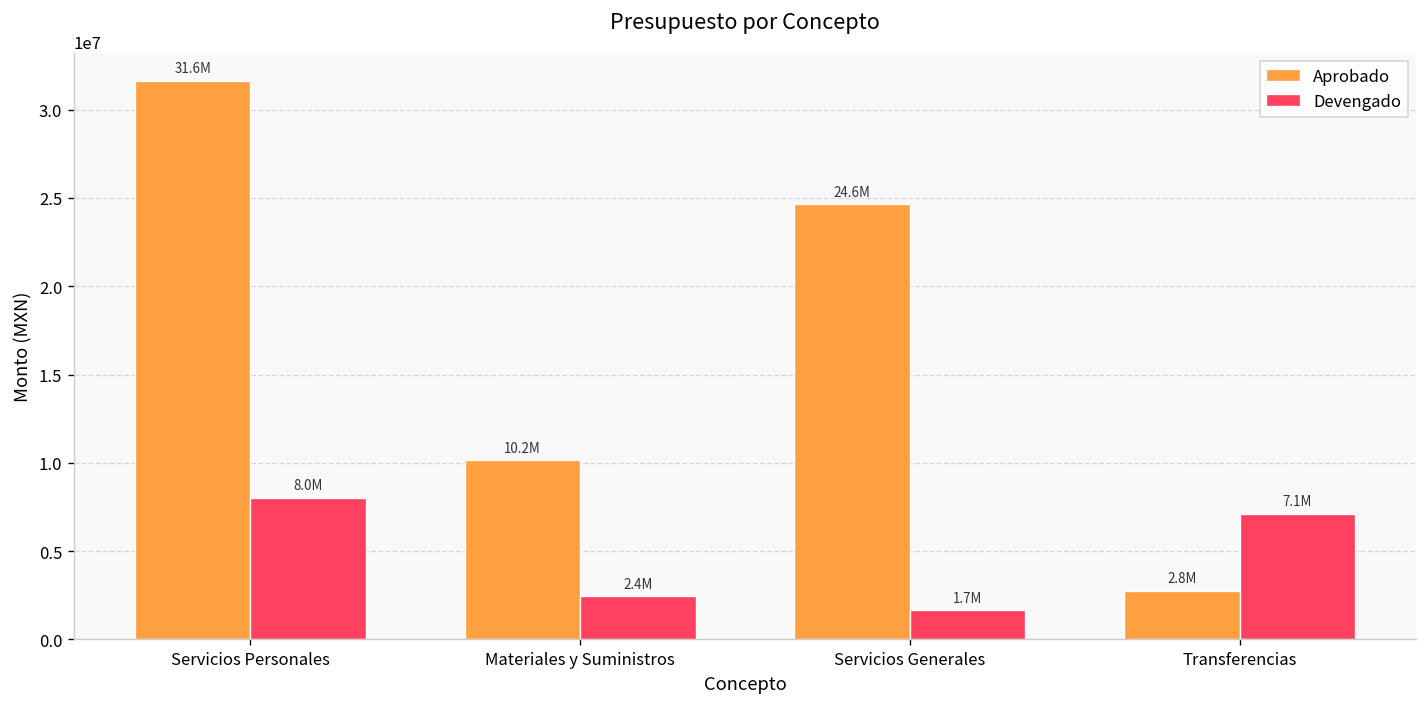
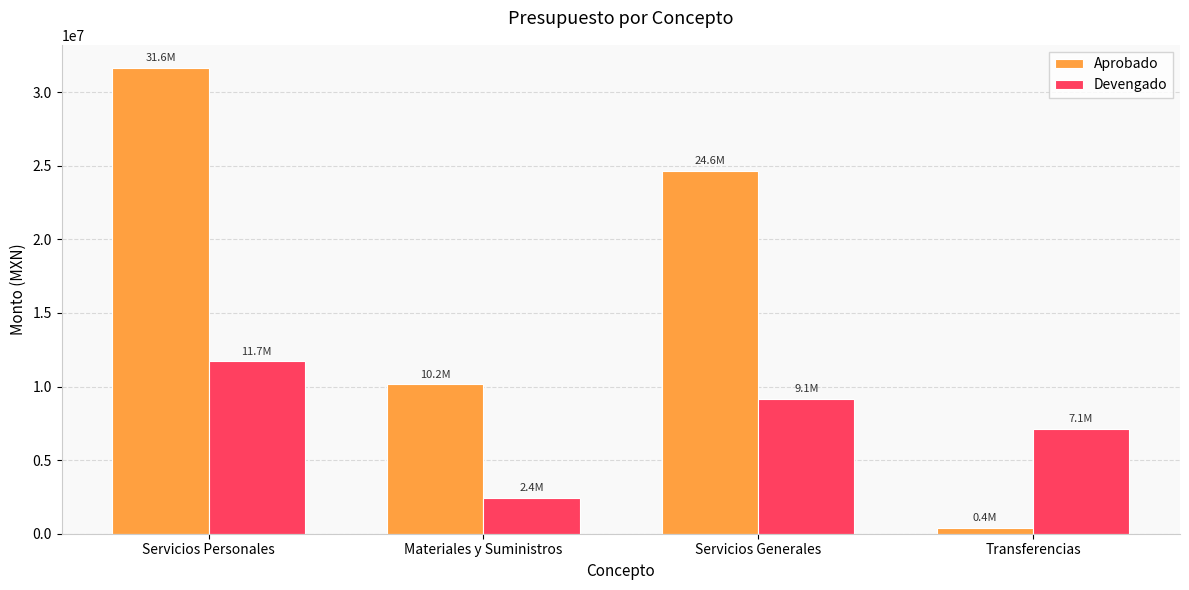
  {
    "Aprobado": {
      "Servicios Personales": "31.6M",
      "Materiales y Suministros": "10.2M",
      "Servicios Generales": "24.6M",
-     "Transferencias": "2.8M"
+     "Transferencias": "0.4M"
    },
    "Devengado": {
-     "Servicios Personales": "8.0M",
+     "Servicios Personales": "11.7M",
      "Materiales y Suministros": "2.4M",
-     "Servicios Generales": "1.7M",
+     "Servicios Generales": "9.1M",
      "Transferencias": "7.1M"
    }
  }
